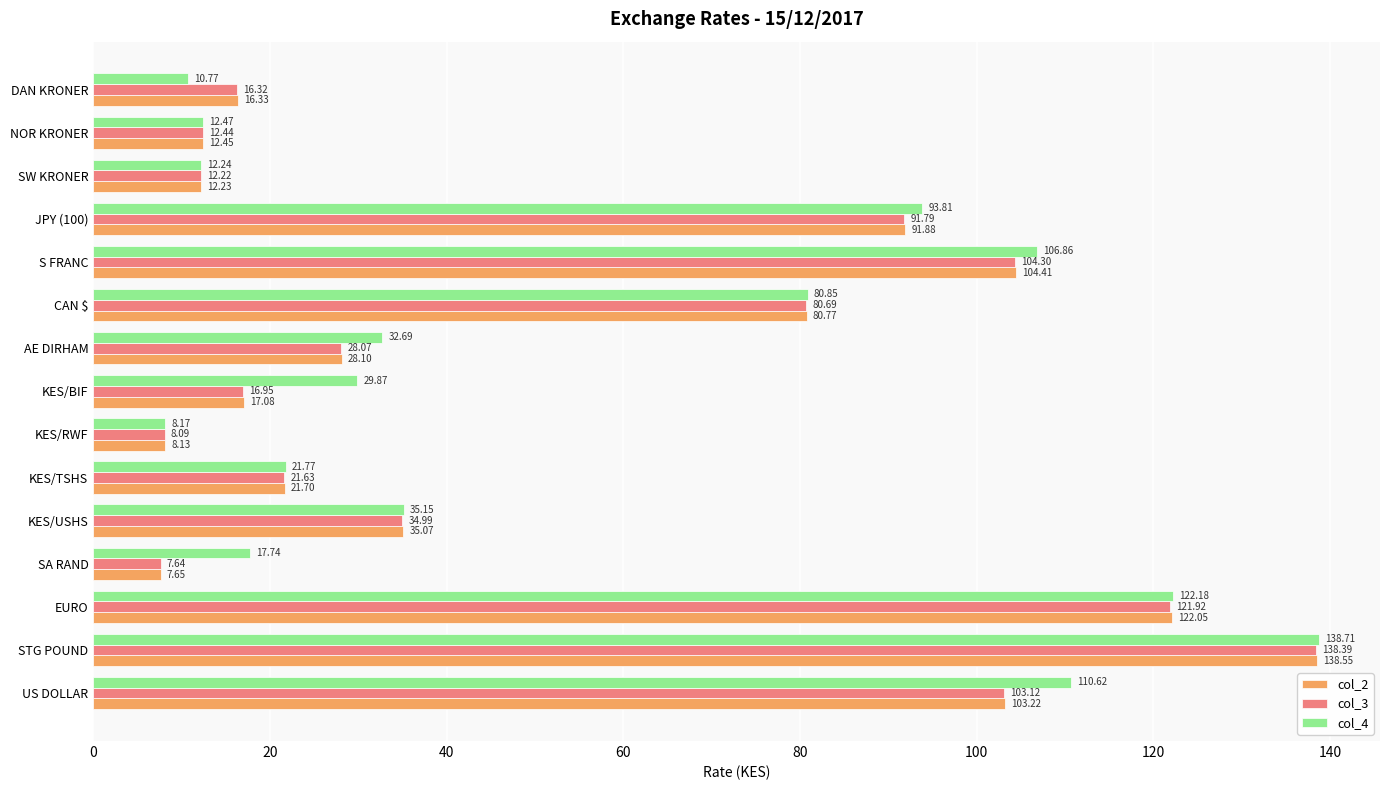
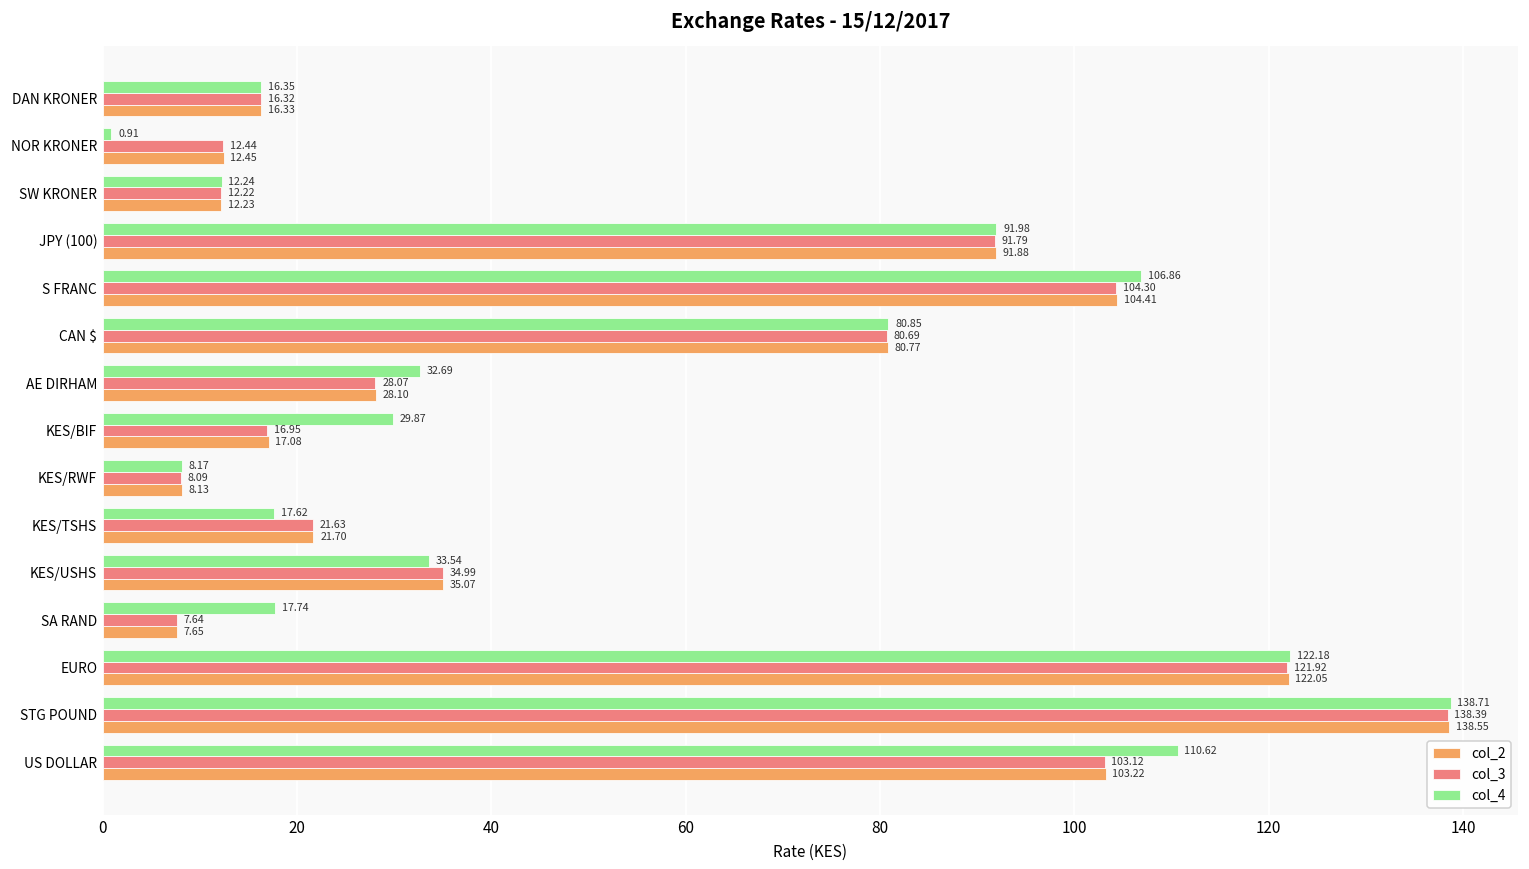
  {
    "col_4": {
-     "DAN KRONER": 10.77,
-     "NOR KRONER": 12.47,
+     "DAN KRONER": 16.35,
+     "NOR KRONER": 0.91,
      "SW KRONER": 12.24,
-     "JPY (100)": 93.81,
+     "JPY (100)": 91.98,
      "S FRANC": 106.86,
      "CAN $": 80.85,
      "AE DIRHAM": 32.69,
      "KES/BIF": 29.87,
      "KES/RWF": 8.17,
-     "KES/TSHS": 21.77,
-     "KES/USHS": 35.15,
+     "KES/TSHS": 17.62,
+     "KES/USHS": 33.54,
      "SA RAND": 17.74,
      "EURO": 122.18,
      "STG POUND": 138.71,
      "US DOLLAR": 110.62
    }
  }
